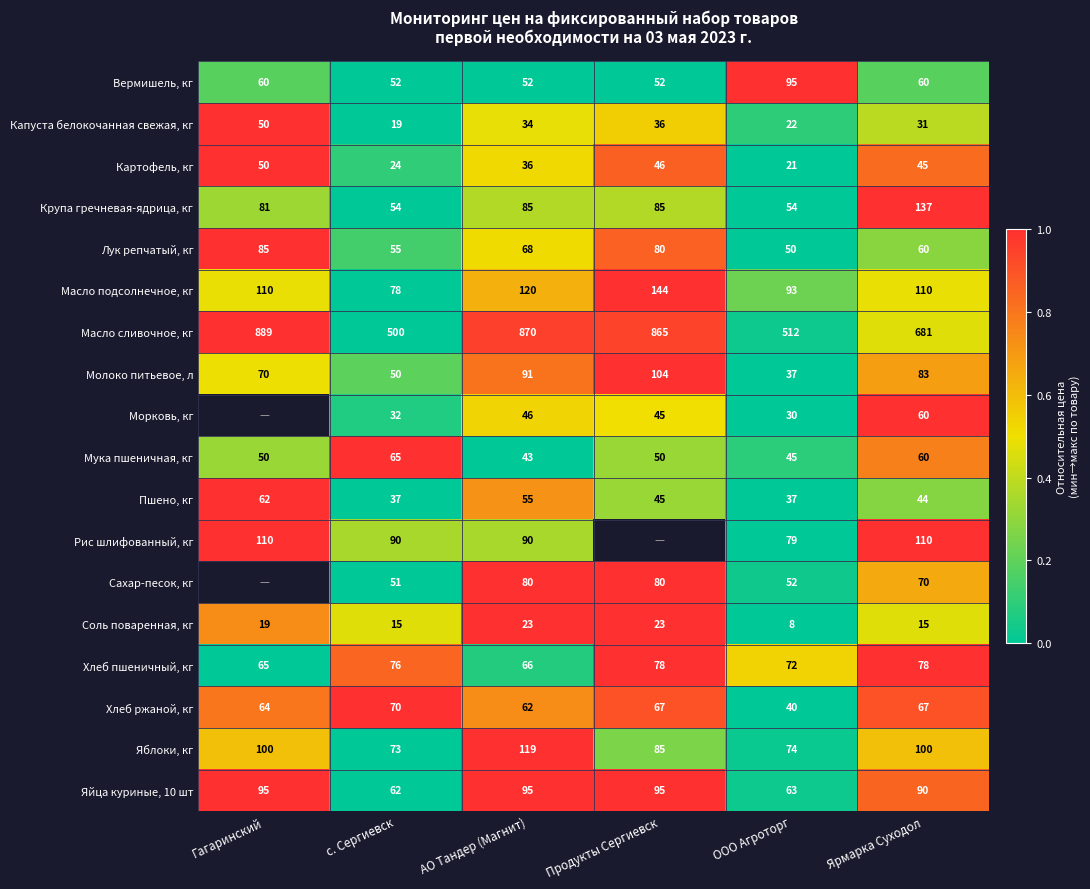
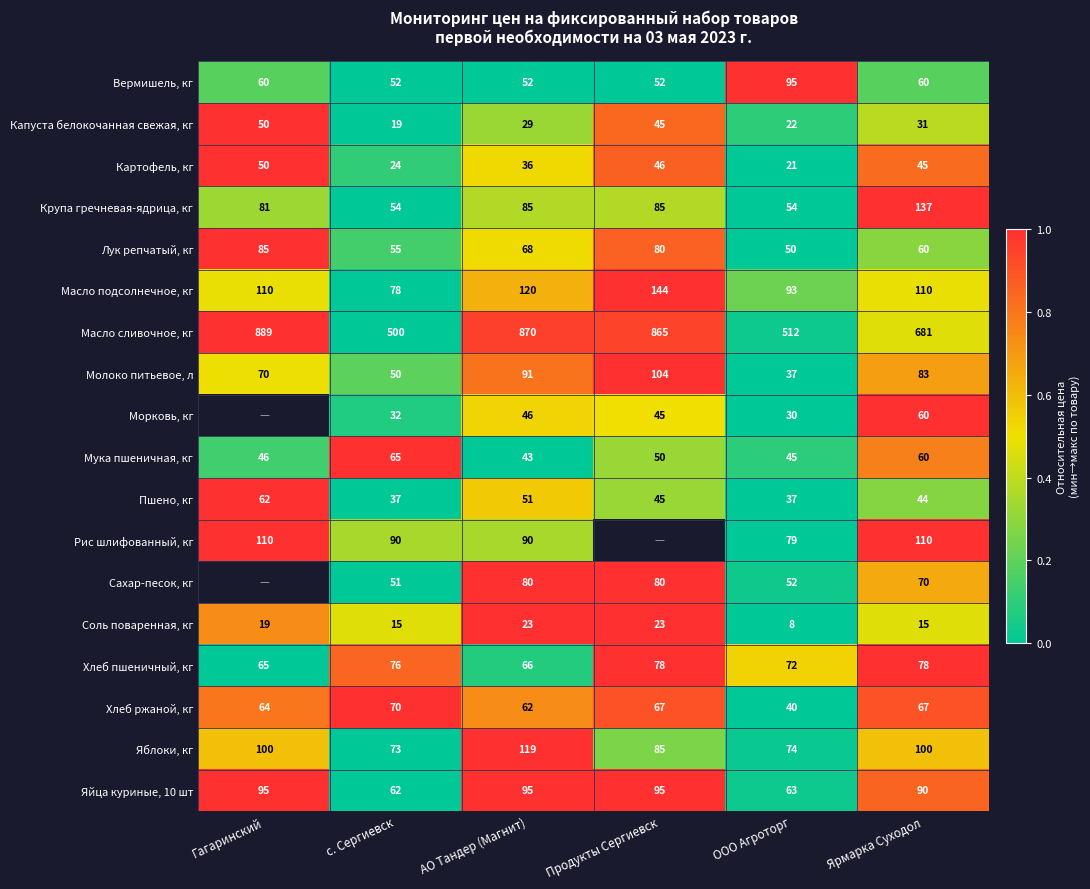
  {
    "Вермишель, кг": {
      "Гагаринский": 60,
      "с. Сергиевск": 52,
      "АО Тандер (Магнит)": 52,
      "Продукты Сергиевск": 52,
      "ООО Агроторг": 95,
      "Ярмарка Суходол": 60
    },
    "Капуста белокочанная свежая, кг": {
      "Гагаринский": 50,
      "с. Сергиевск": 19,
-     "АО Тандер (Магнит)": 34,
-     "Продукты Сергиевск": 36,
+     "АО Тандер (Магнит)": 29,
+     "Продукты Сергиевск": 45,
      "ООО Агроторг": 22,
      "Ярмарка Суходол": 31
    },
    "Картофель, кг": {
      "Гагаринский": 50,
      "с. Сергиевск": 24,
      "АО Тандер (Магнит)": 36,
      "Продукты Сергиевск": 46,
      "ООО Агроторг": 21,
      "Ярмарка Суходол": 45
    },
    "Крупа гречневая-ядрица, кг": {
      "Гагаринский": 81,
      "с. Сергиевск": 54,
      "АО Тандер (Магнит)": 85,
      "Продукты Сергиевск": 85,
      "ООО Агроторг": 54,
      "Ярмарка Суходол": 137
    },
    "Лук репчатый, кг": {
      "Гагаринский": 85,
      "с. Сергиевск": 55,
      "АО Тандер (Магнит)": 68,
      "Продукты Сергиевск": 80,
      "ООО Агроторг": 50,
      "Ярмарка Суходол": 60
    },
    "Масло подсолнечное, кг": {
      "Гагаринский": 110,
      "с. Сергиевск": 78,
      "АО Тандер (Магнит)": 120,
      "Продукты Сергиевск": 144,
      "ООО Агроторг": 93,
      "Ярмарка Суходол": 110
    },
    "Масло сливочное, кг": {
      "Гагаринский": 889,
      "с. Сергиевск": 500,
      "АО Тандер (Магнит)": 870,
      "Продукты Сергиевск": 865,
      "ООО Агроторг": 512,
      "Ярмарка Суходол": 681
    },
    "Молоко питьевое, л": {
      "Гагаринский": 70,
      "с. Сергиевск": 50,
      "АО Тандер (Магнит)": 91,
      "Продукты Сергиевск": 104,
      "ООО Агроторг": 37,
      "Ярмарка Суходол": 83
    },
    "Морковь, кг": {
      "с. Сергиевск": 32,
      "АО Тандер (Магнит)": 46,
      "Продукты Сергиевск": 45,
      "ООО Агроторг": 30,
      "Ярмарка Суходол": 60
    },
    "Мука пшеничная, кг": {
-     "Гагаринский": 50,
+     "Гагаринский": 46,
      "с. Сергиевск": 65,
      "АО Тандер (Магнит)": 43,
      "Продукты Сергиевск": 50,
      "ООО Агроторг": 45,
      "Ярмарка Суходол": 60
    },
    "Пшено, кг": {
      "Гагаринский": 62,
      "с. Сергиевск": 37,
-     "АО Тандер (Магнит)": 55,
+     "АО Тандер (Магнит)": 51,
      "Продукты Сергиевск": 45,
      "ООО Агроторг": 37,
      "Ярмарка Суходол": 44
    },
    "Рис шлифованный, кг": {
      "Гагаринский": 110,
      "с. Сергиевск": 90,
      "АО Тандер (Магнит)": 90,
      "ООО Агроторг": 79,
      "Ярмарка Суходол": 110
    },
    "Сахар-песок, кг": {
      "с. Сергиевск": 51,
      "АО Тандер (Магнит)": 80,
      "Продукты Сергиевск": 80,
      "ООО Агроторг": 52,
      "Ярмарка Суходол": 70
    },
    "Соль поваренная, кг": {
      "Гагаринский": 19,
      "с. Сергиевск": 15,
      "АО Тандер (Магнит)": 23,
      "Продукты Сергиевск": 23,
      "ООО Агроторг": 8,
      "Ярмарка Суходол": 15
    },
    "Хлеб пшеничный, кг": {
      "Гагаринский": 65,
      "с. Сергиевск": 76,
      "АО Тандер (Магнит)": 66,
      "Продукты Сергиевск": 78,
      "ООО Агроторг": 72,
      "Ярмарка Суходол": 78
    },
    "Хлеб ржаной, кг": {
      "Гагаринский": 64,
      "с. Сергиевск": 70,
      "АО Тандер (Магнит)": 62,
      "Продукты Сергиевск": 67,
      "ООО Агроторг": 40,
      "Ярмарка Суходол": 67
    },
    "Яблоки, кг": {
      "Гагаринский": 100,
      "с. Сергиевск": 73,
      "АО Тандер (Магнит)": 119,
      "Продукты Сергиевск": 85,
      "ООО Агроторг": 74,
      "Ярмарка Суходол": 100
    },
    "Яйца куриные, 10 шт": {
      "Гагаринский": 95,
      "с. Сергиевск": 62,
      "АО Тандер (Магнит)": 95,
      "Продукты Сергиевск": 95,
      "ООО Агроторг": 63,
      "Ярмарка Суходол": 90
    }
  }
